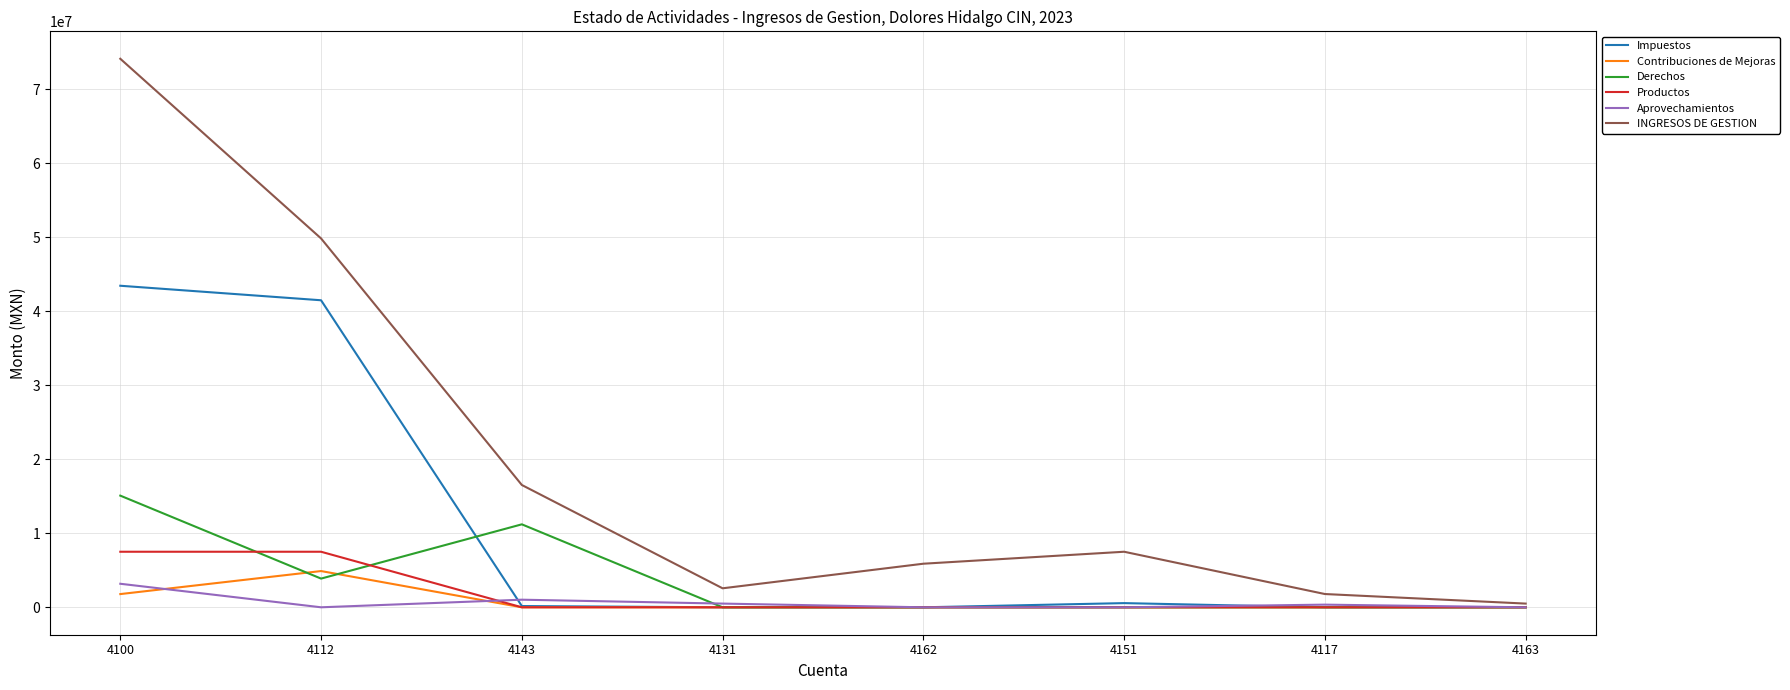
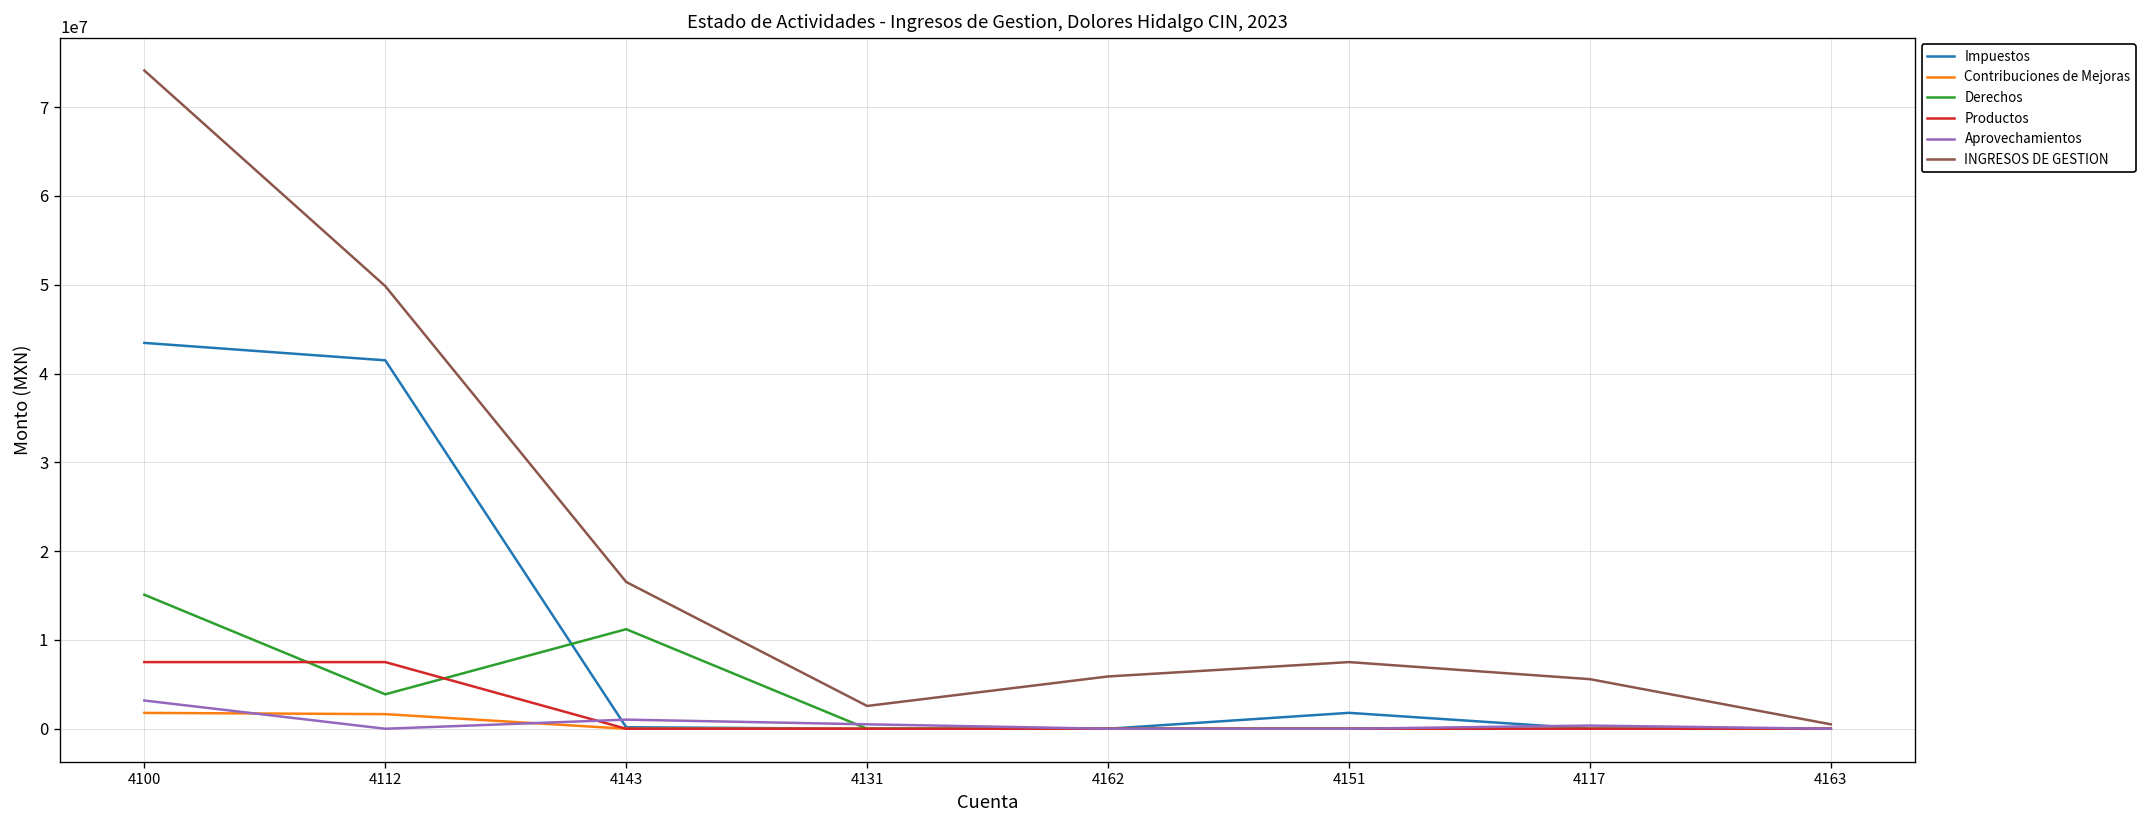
  {
    "Impuestos": {
      "4100": 43000000,
      "4112": 41000000,
-     "4151": 1000000
+     "4151": 2000000
    },
    "Contribuciones de Mejoras": {
      "4100": 2000000,
-     "4112": 5000000
+     "4112": 2000000
    },
    "Derechos": {
      "4100": 15000000,
      "4112": 4000000,
      "4143": 11000000
    },
    "Productos": {
      "4100": 8000000,
      "4112": 8000000
    },
    "Aprovechamientos": {
      "4100": 3000000,
      "4112": 0,
      "4143": 1000000,
      "4131": 1000000,
      "4117": 0
    },
    "INGRESOS DE GESTION": {
      "4100": 74000000,
      "4112": 50000000,
      "4143": 17000000,
      "4131": 3000000,
      "4162": 6000000,
      "4151": 8000000,
-     "4117": 2000000,
+     "4117": 6000000,
      "4163": 1000000
    }
  }
